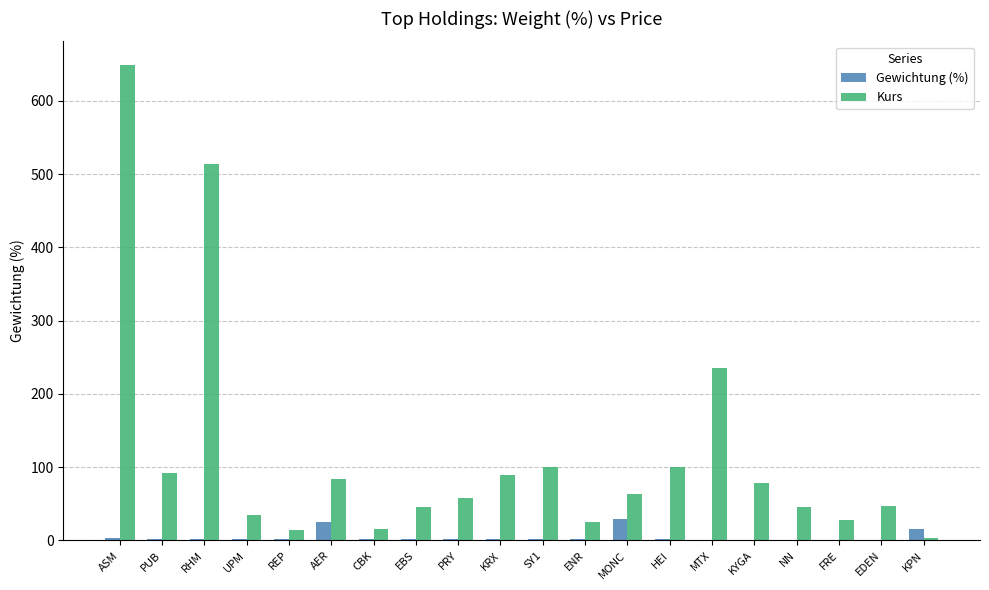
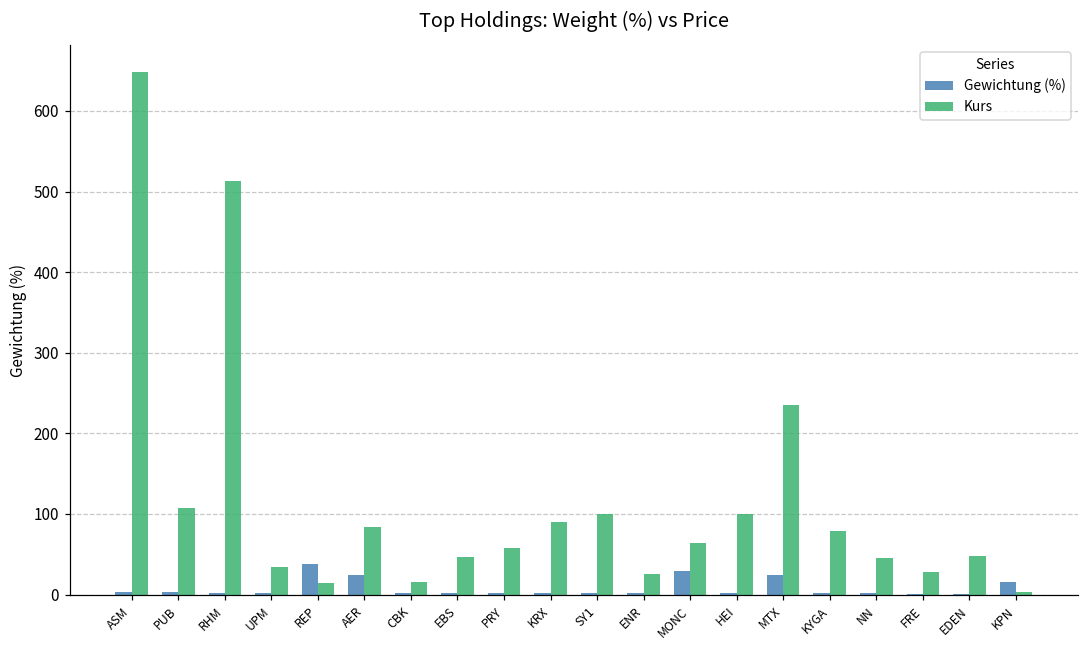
  {
    "Gewichtung (%)": {
-     "REP": 0,
+     "REP": 40,
      "AER": 20,
      "MONC": 30,
-     "MTX": 0,
+     "MTX": 20,
      "KPN": 20
    },
    "Kurs": {
      "ASM": 650,
-     "PUB": 90,
+     "PUB": 110,
      "RHM": 510,
      "UPM": 30,
      "REP": 10,
      "AER": 80,
      "CBK": 20,
      "EBS": 50,
      "PRY": 60,
      "KRX": 90,
      "SY1": 100,
      "ENR": 30,
      "MONC": 60,
      "HEI": 100,
      "MTX": 230,
      "KYGA": 80,
      "NN": 50,
      "FRE": 30,
      "EDEN": 50,
      "KPN": 0
    }
  }
